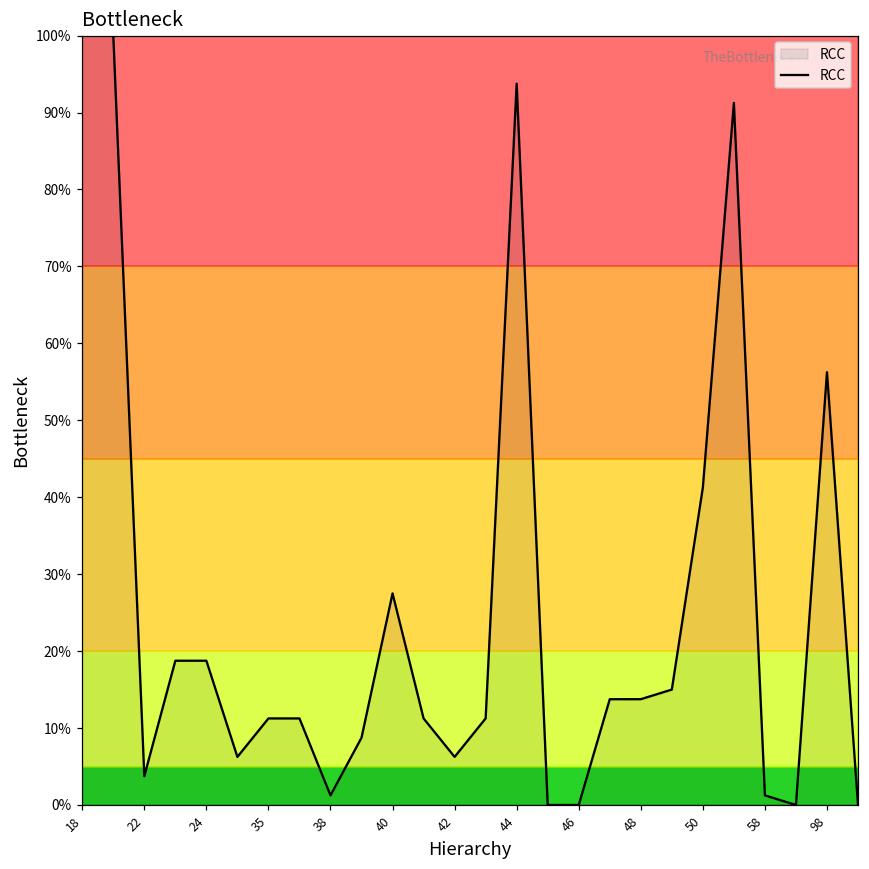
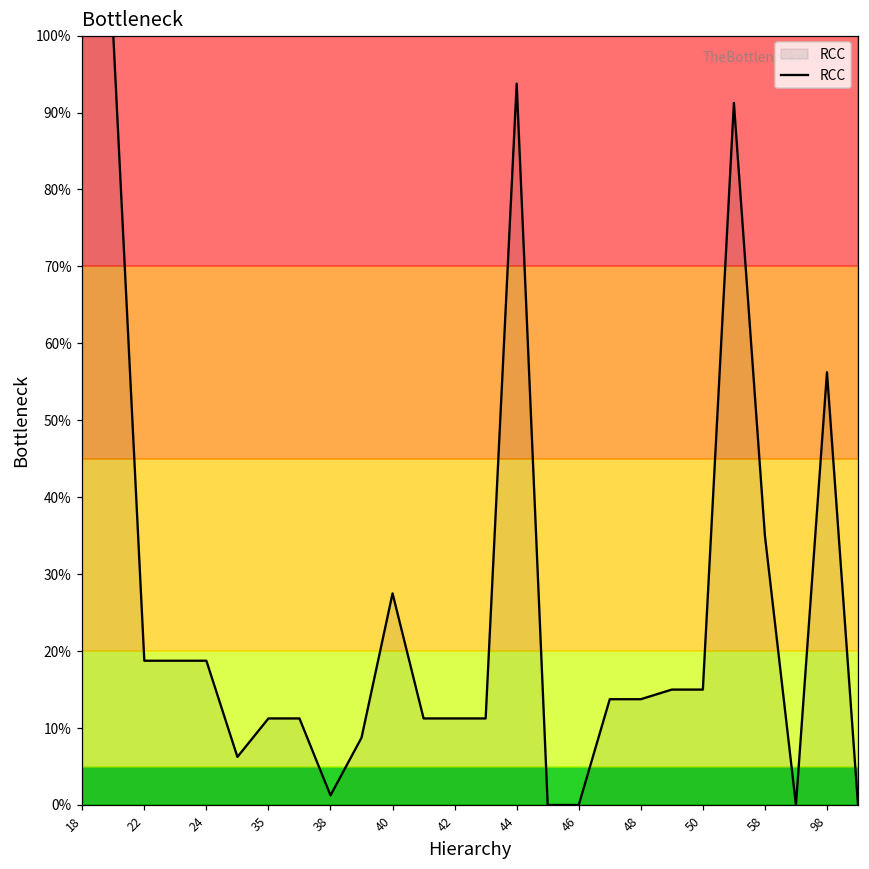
  {
    "18": "100%",
-   "22": "4%",
+   "22": "19%",
    "24": "19%",
    "35": "11%",
    "38": "1%",
    "40": "27%",
-   "42": "6%",
+   "42": "11%",
    "44": "94%",
    "46": "0%",
    "48": "14%",
-   "50": "41%",
-   "58": "1%",
+   "50": "15%",
+   "58": "35%",
    "98": "56%"
  }
